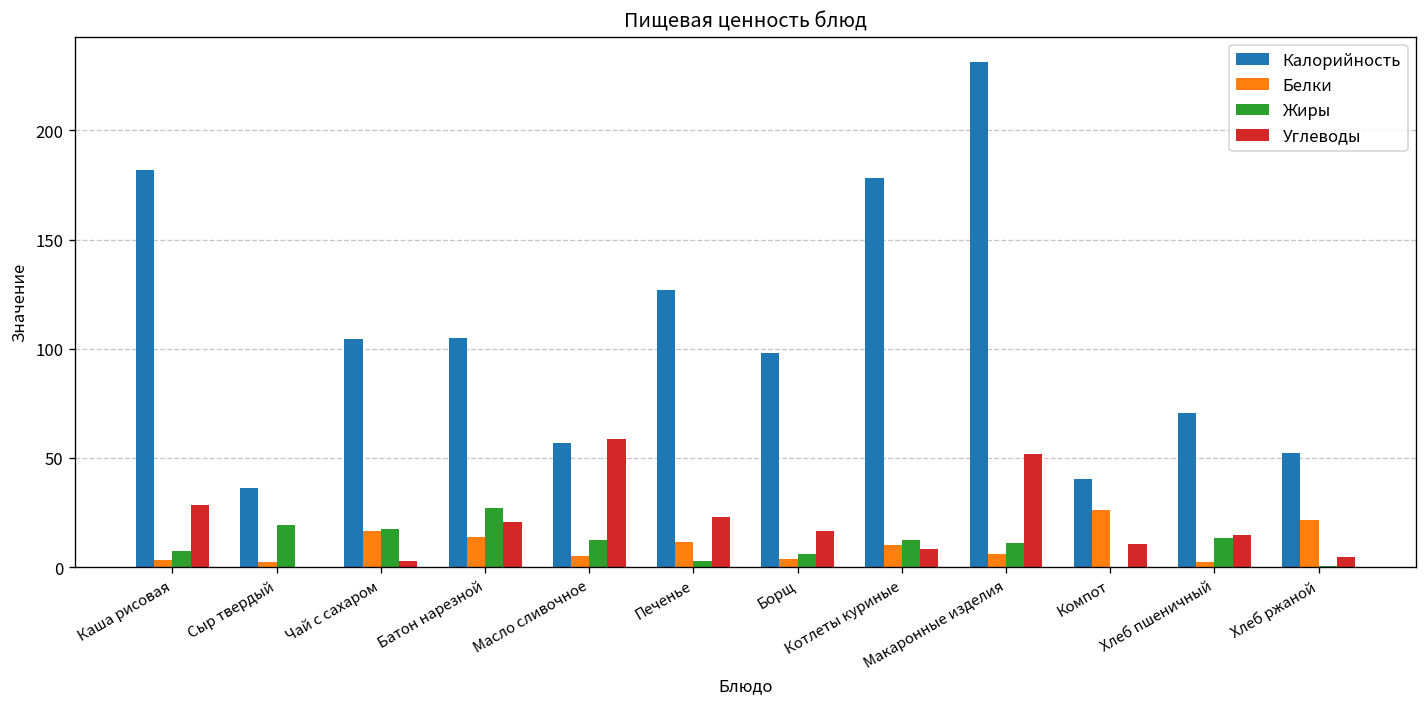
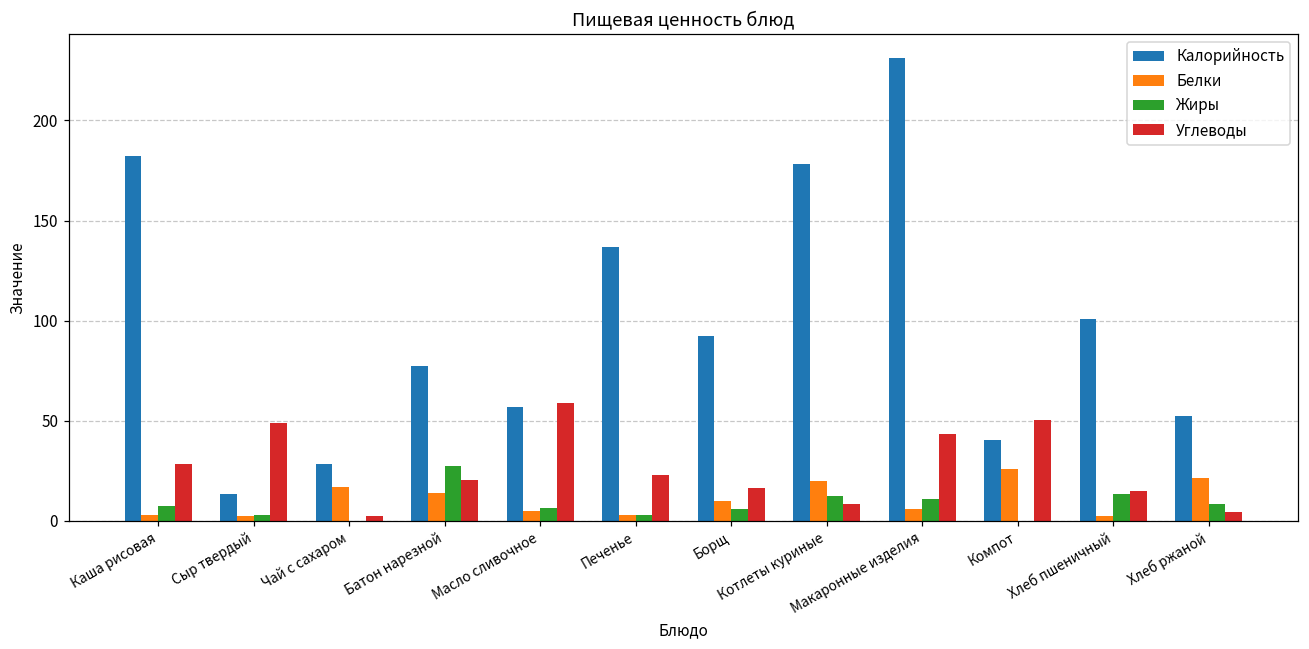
  {
    "Калорийность": {
      "Каша рисовая": 182,
-     "Сыр твердый": 36,
-     "Чай с сахаром": 104,
-     "Батон нарезной": 105,
+     "Сыр твердый": 13,
+     "Чай с сахаром": 28,
+     "Батон нарезной": 78,
      "Масло сливочное": 57,
-     "Печенье": 127,
-     "Борщ": 98,
+     "Печенье": 137,
+     "Борщ": 92,
      "Котлеты куриные": 178,
      "Макаронные изделия": 231,
      "Компот": 40,
-     "Хлеб пшеничный": 71,
+     "Хлеб пшеничный": 101,
      "Хлеб ржаной": 52
    },
    "Белки": {
      "Каша рисовая": 3,
      "Сыр твердый": 2,
      "Чай с сахаром": 17,
      "Батон нарезной": 14,
      "Масло сливочное": 5,
-     "Печенье": 12,
-     "Борщ": 4,
-     "Котлеты куриные": 10,
+     "Печенье": 3,
+     "Борщ": 10,
+     "Котлеты куриные": 20,
      "Макаронные изделия": 6,
      "Компот": 26,
      "Хлеб пшеничный": 2,
      "Хлеб ржаной": 21
    },
    "Жиры": {
      "Каша рисовая": 7,
-     "Сыр твердый": 19,
-     "Чай с сахаром": 17,
+     "Сыр твердый": 3,
+     "Чай с сахаром": 0,
      "Батон нарезной": 27,
-     "Масло сливочное": 13,
+     "Масло сливочное": 6,
      "Печенье": 3,
      "Борщ": 6,
      "Котлеты куриные": 12,
      "Макаронные изделия": 11,
      "Компот": 0,
      "Хлеб пшеничный": 13,
-     "Хлеб ржаной": 0
+     "Хлеб ржаной": 9
    },
    "Углеводы": {
      "Каша рисовая": 28,
-     "Сыр твердый": 0,
+     "Сыр твердый": 49,
      "Чай с сахаром": 3,
      "Батон нарезной": 21,
      "Масло сливочное": 59,
      "Печенье": 23,
      "Борщ": 16,
      "Котлеты куриные": 8,
-     "Макаронные изделия": 52,
-     "Компот": 11,
+     "Макаронные изделия": 44,
+     "Компот": 51,
      "Хлеб пшеничный": 15,
      "Хлеб ржаной": 5
    }
  }
